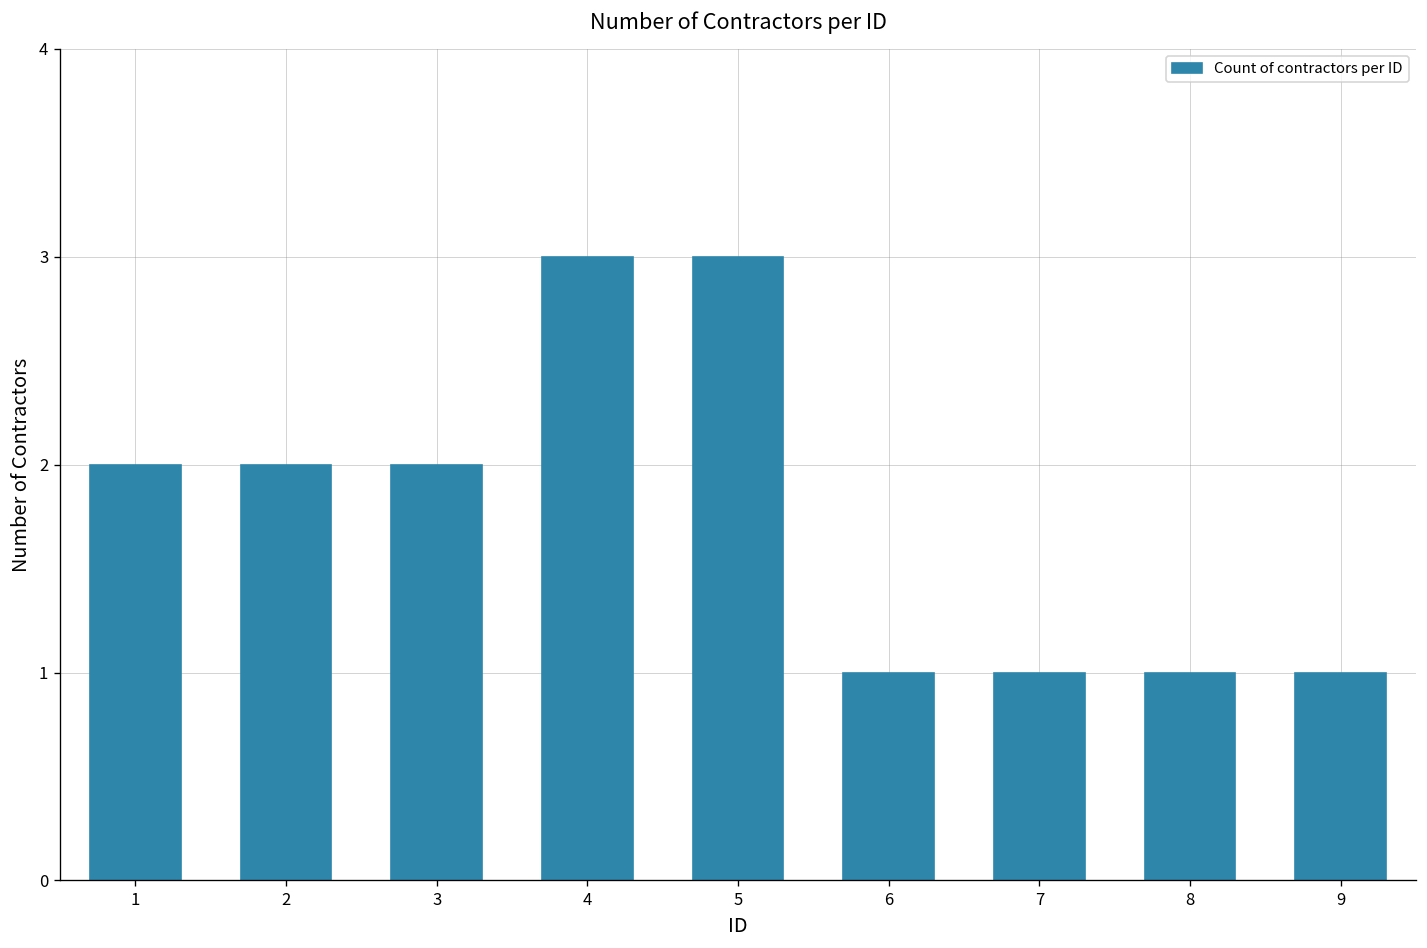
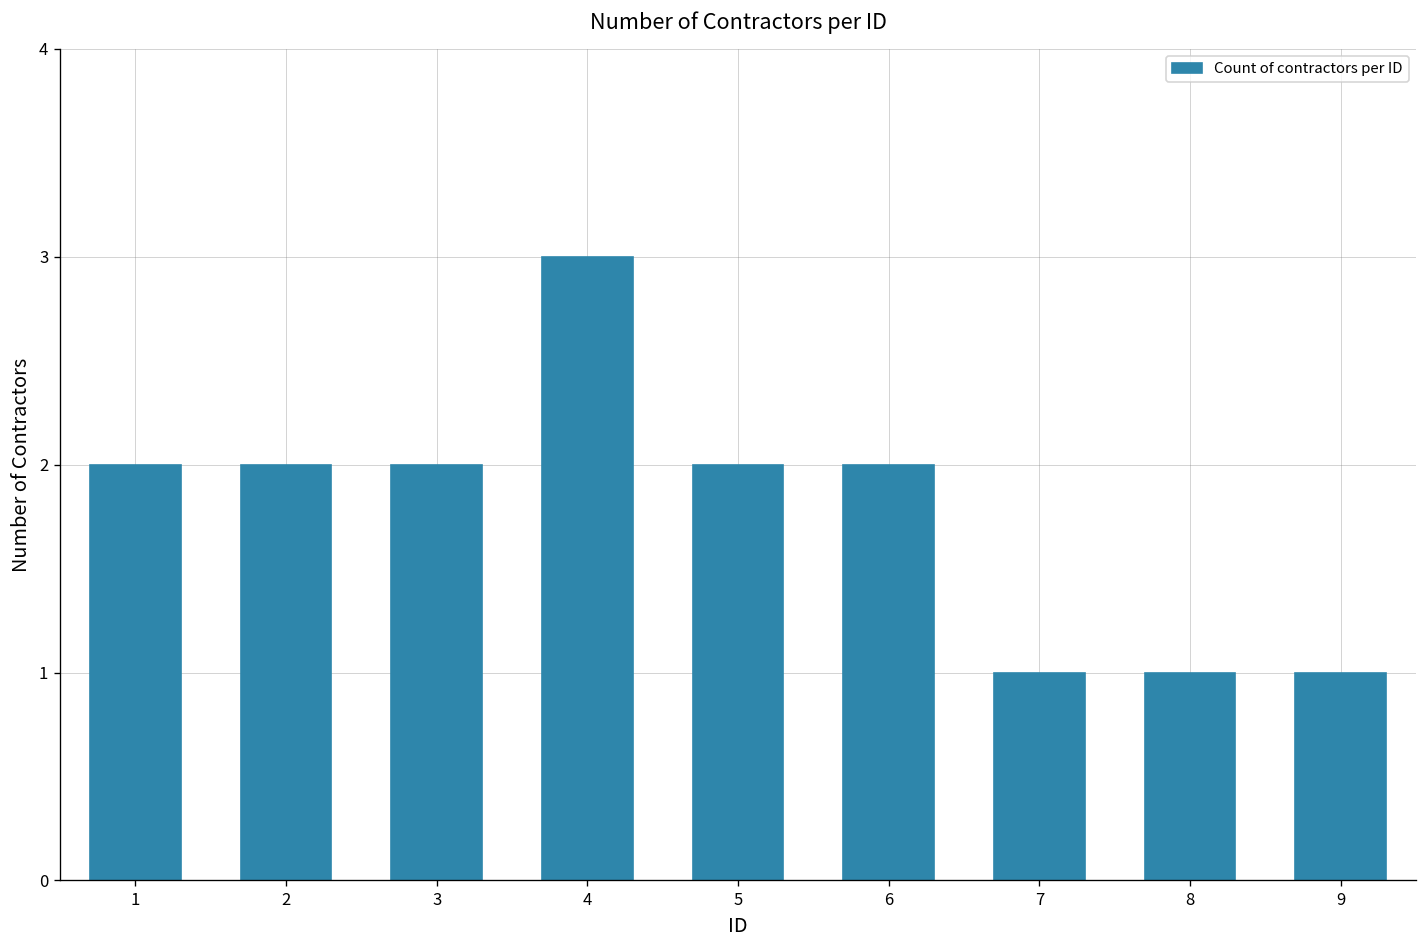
  {
    "1": 2,
    "2": 2,
    "3": 2,
    "4": 3,
-   "5": 3,
-   "6": 1,
+   "5": 2,
+   "6": 2,
    "7": 1,
    "8": 1,
    "9": 1
  }
